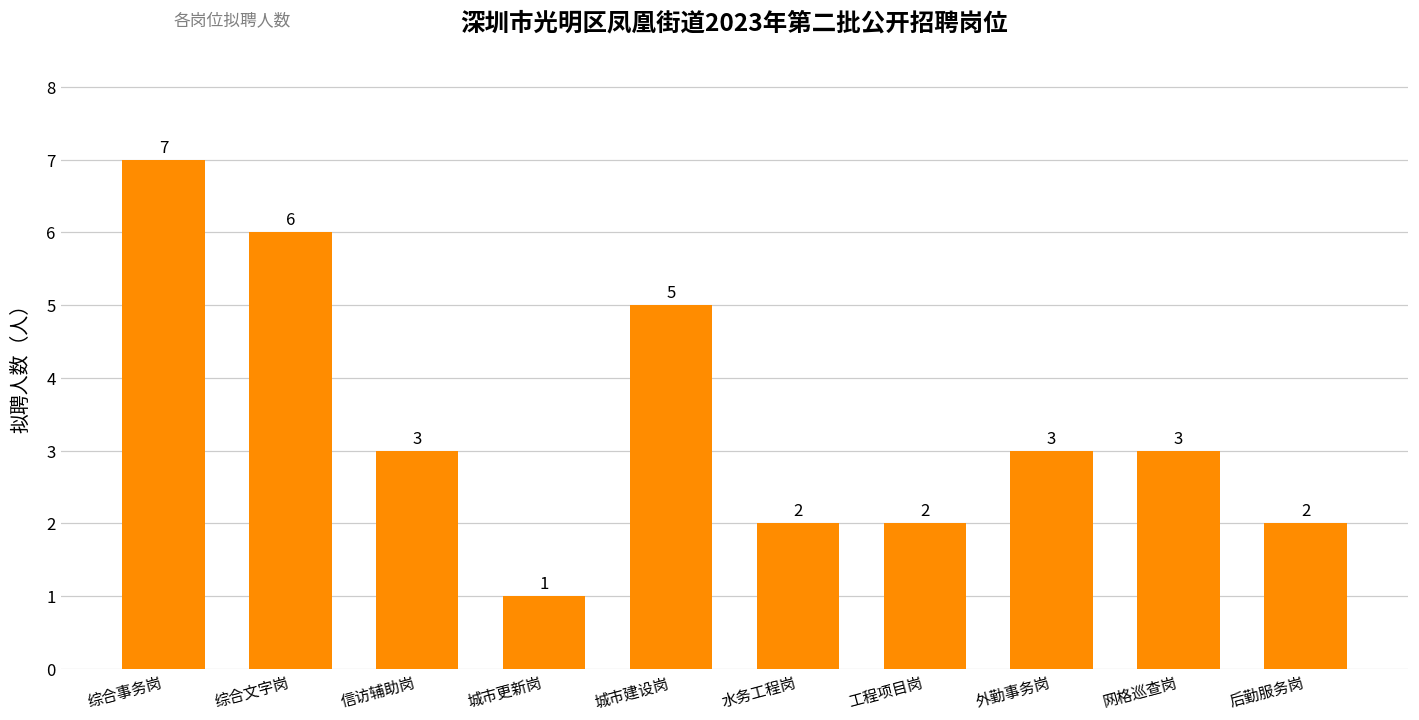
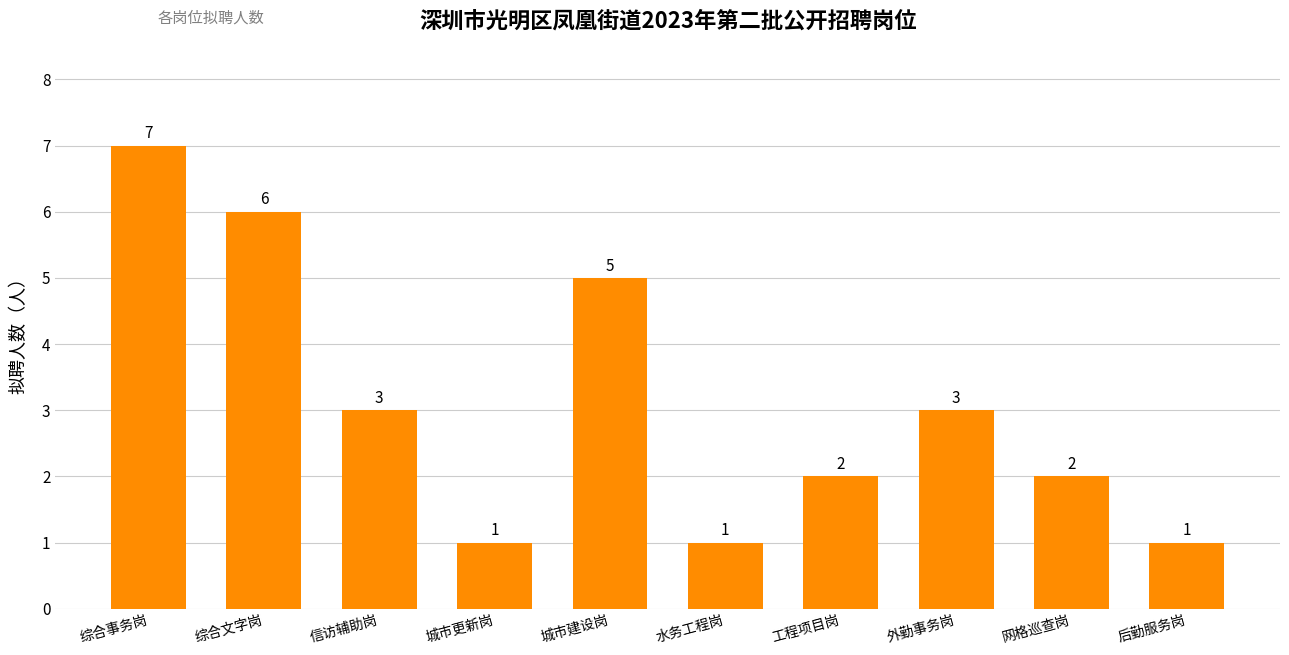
  {
    "综合事务岗": 7,
    "综合文字岗": 6,
    "信访辅助岗": 3,
    "城市更新岗": 1,
    "城市建设岗": 5,
-   "水务工程岗": 2,
+   "水务工程岗": 1,
    "工程项目岗": 2,
    "外勤事务岗": 3,
-   "网格巡查岗": 3,
-   "后勤服务岗": 2
+   "网格巡查岗": 2,
+   "后勤服务岗": 1
  }
